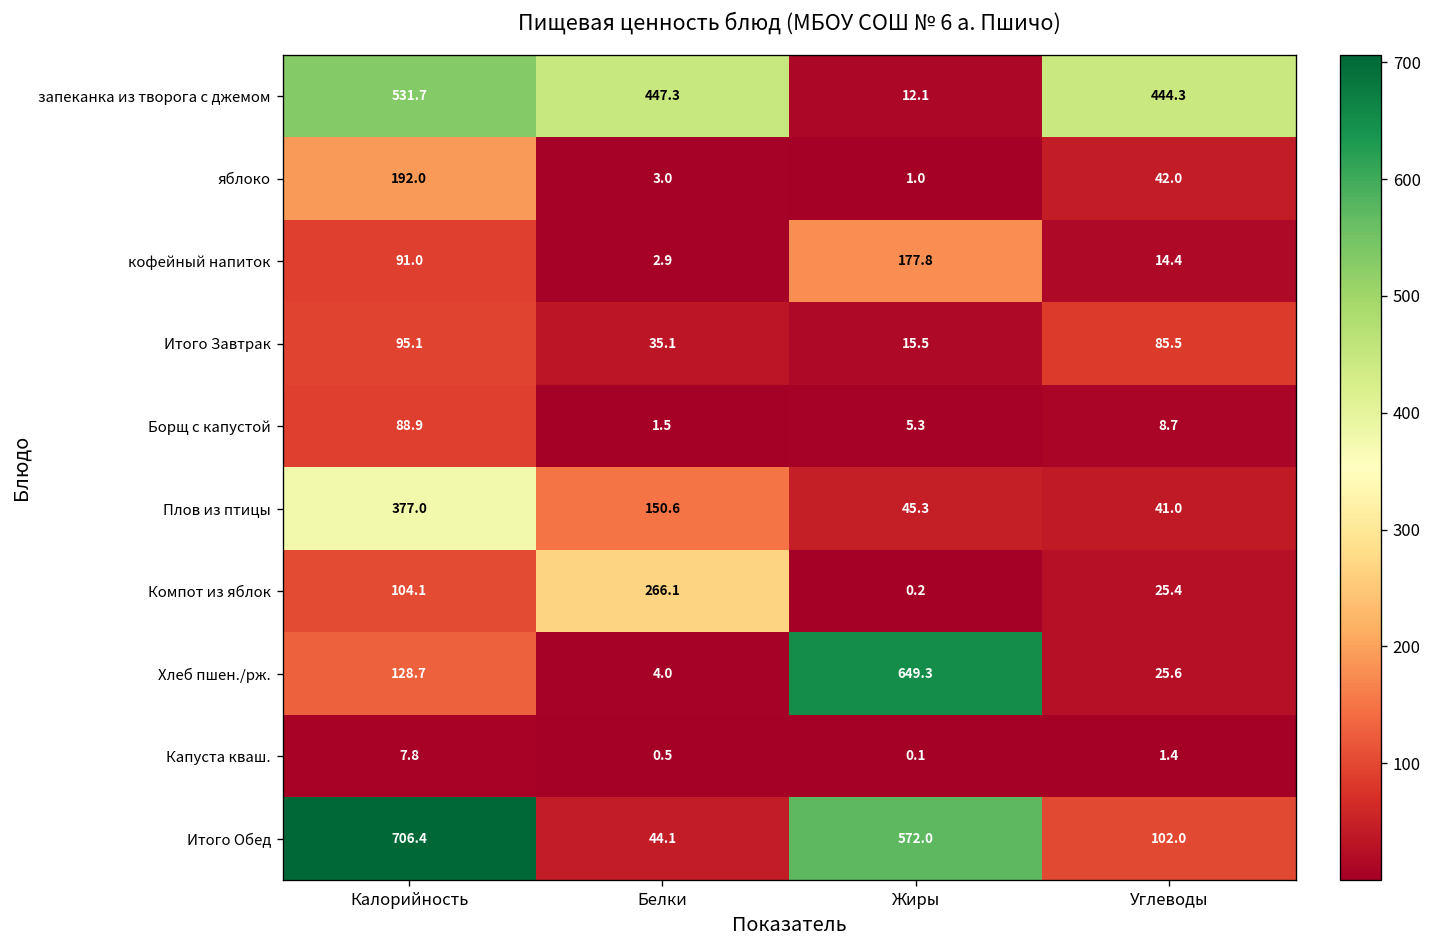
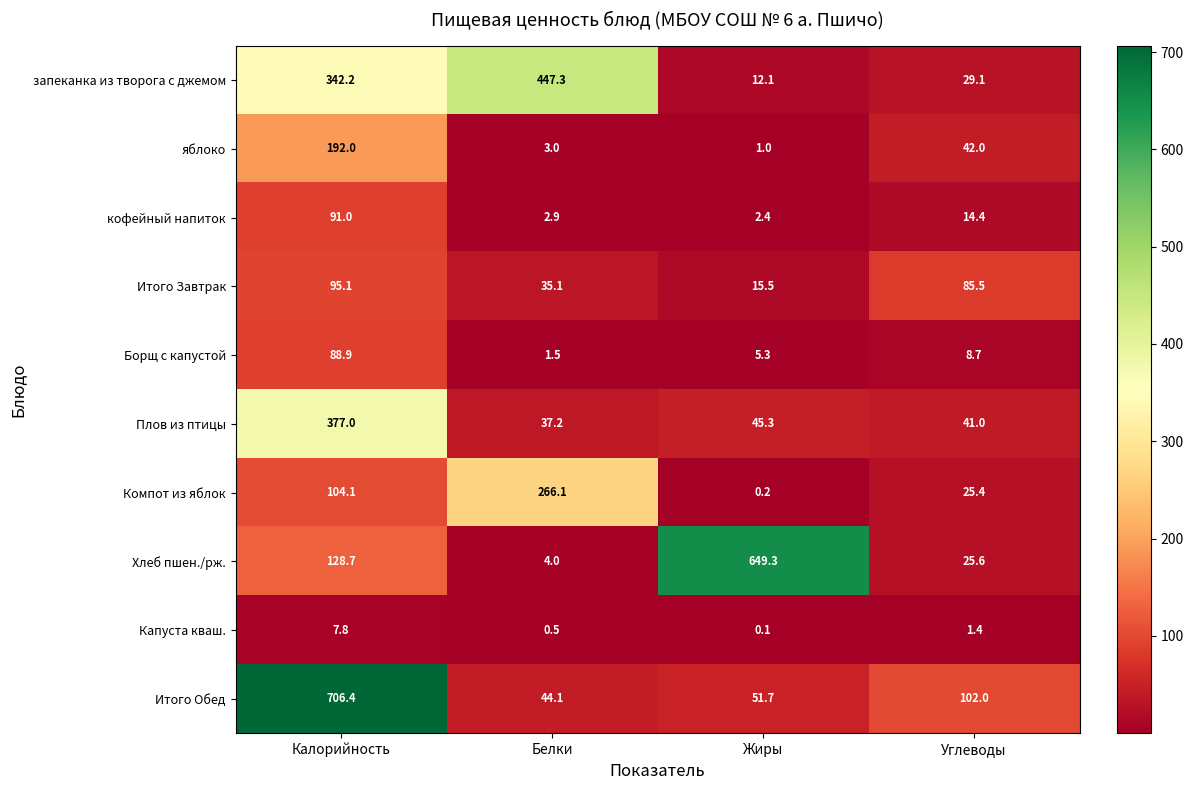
  {
    "запеканка из творога с джемом": {
-     "Калорийность": 531.7,
+     "Калорийность": 342.2,
      "Белки": 447.3,
      "Жиры": 12.1,
-     "Углеводы": 444.3
+     "Углеводы": 29.1
    },
    "яблоко": {
      "Калорийность": 192.0,
      "Белки": 3.0,
      "Жиры": 1.0,
      "Углеводы": 42.0
    },
    "кофейный напиток": {
      "Калорийность": 91.0,
      "Белки": 2.9,
-     "Жиры": 177.8,
+     "Жиры": 2.4,
      "Углеводы": 14.4
    },
    "Итого Завтрак": {
      "Калорийность": 95.1,
      "Белки": 35.1,
      "Жиры": 15.5,
      "Углеводы": 85.5
    },
    "Борщ с капустой": {
      "Калорийность": 88.9,
      "Белки": 1.5,
      "Жиры": 5.3,
      "Углеводы": 8.7
    },
    "Плов из птицы": {
      "Калорийность": 377.0,
-     "Белки": 150.6,
+     "Белки": 37.2,
      "Жиры": 45.3,
      "Углеводы": 41.0
    },
    "Компот из яблок": {
      "Калорийность": 104.1,
      "Белки": 266.1,
      "Жиры": 0.2,
      "Углеводы": 25.4
    },
    "Хлеб пшен./рж.": {
      "Калорийность": 128.7,
      "Белки": 4.0,
      "Жиры": 649.3,
      "Углеводы": 25.6
    },
    "Капуста кваш.": {
      "Калорийность": 7.8,
      "Белки": 0.5,
      "Жиры": 0.1,
      "Углеводы": 1.4
    },
    "Итого Обед": {
      "Калорийность": 706.4,
      "Белки": 44.1,
-     "Жиры": 572.0,
+     "Жиры": 51.7,
      "Углеводы": 102.0
    }
  }
